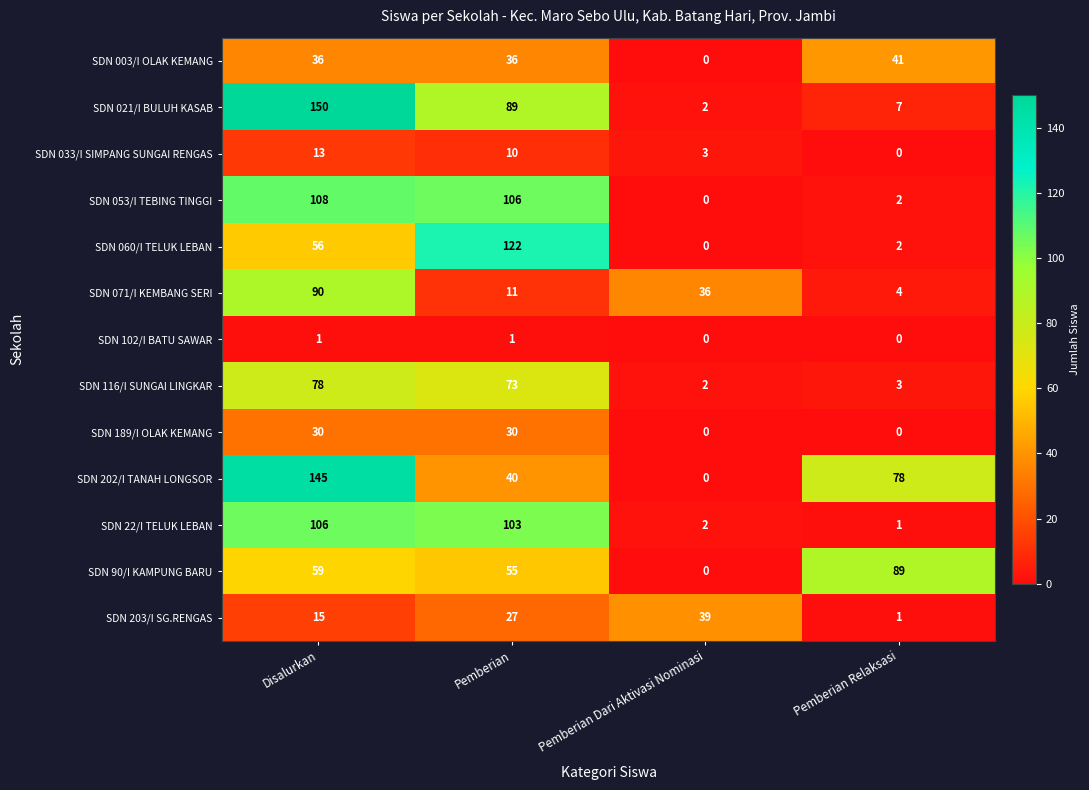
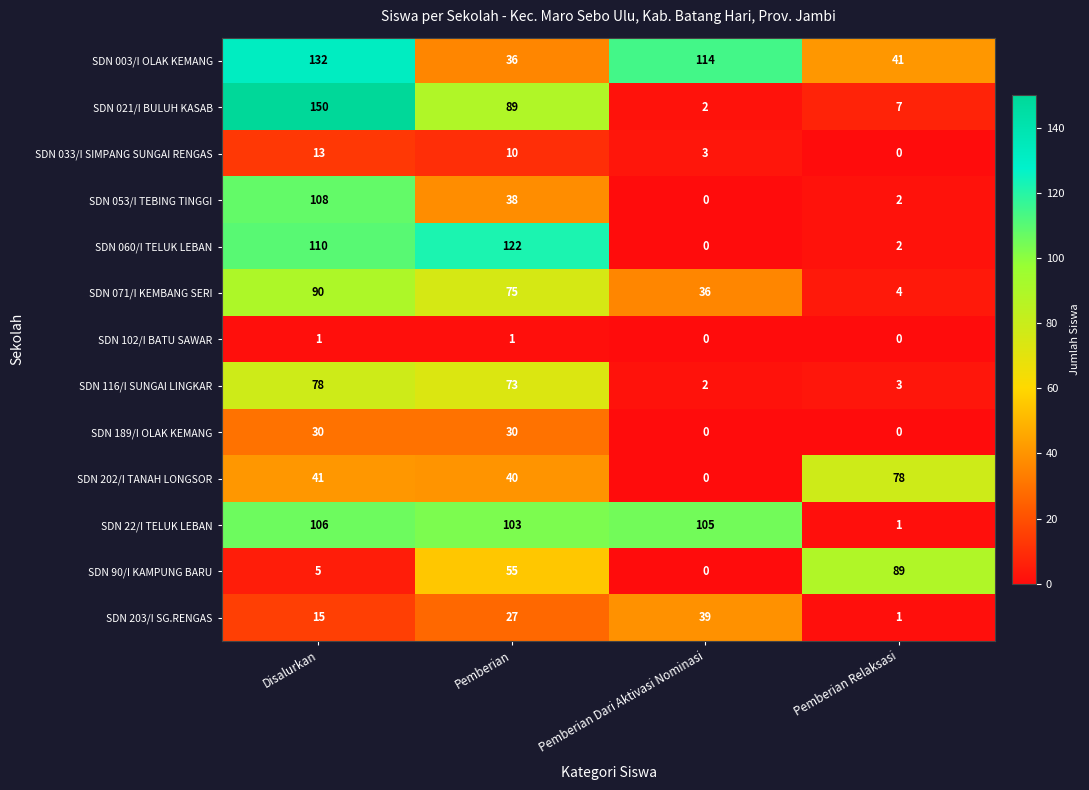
  {
    "SDN 003/I OLAK KEMANG": {
-     "Disalurkan": 36,
+     "Disalurkan": 132,
      "Pemberian": 36,
-     "Pemberian Dari Aktivasi Nominasi": 0,
+     "Pemberian Dari Aktivasi Nominasi": 114,
      "Pemberian Relaksasi": 41
    },
    "SDN 021/I BULUH KASAB": {
      "Disalurkan": 150,
      "Pemberian": 89,
      "Pemberian Dari Aktivasi Nominasi": 2,
      "Pemberian Relaksasi": 7
    },
    "SDN 033/I SIMPANG SUNGAI RENGAS": {
      "Disalurkan": 13,
      "Pemberian": 10,
      "Pemberian Dari Aktivasi Nominasi": 3,
      "Pemberian Relaksasi": 0
    },
    "SDN 053/I TEBING TINGGI": {
      "Disalurkan": 108,
-     "Pemberian": 106,
+     "Pemberian": 38,
      "Pemberian Dari Aktivasi Nominasi": 0,
      "Pemberian Relaksasi": 2
    },
    "SDN 060/I TELUK LEBAN": {
-     "Disalurkan": 56,
+     "Disalurkan": 110,
      "Pemberian": 122,
      "Pemberian Dari Aktivasi Nominasi": 0,
      "Pemberian Relaksasi": 2
    },
    "SDN 071/I KEMBANG SERI": {
      "Disalurkan": 90,
-     "Pemberian": 11,
+     "Pemberian": 75,
      "Pemberian Dari Aktivasi Nominasi": 36,
      "Pemberian Relaksasi": 4
    },
    "SDN 102/I BATU SAWAR": {
      "Disalurkan": 1,
      "Pemberian": 1,
      "Pemberian Dari Aktivasi Nominasi": 0,
      "Pemberian Relaksasi": 0
    },
    "SDN 116/I SUNGAI LINGKAR": {
      "Disalurkan": 78,
      "Pemberian": 73,
      "Pemberian Dari Aktivasi Nominasi": 2,
      "Pemberian Relaksasi": 3
    },
    "SDN 189/I OLAK KEMANG": {
      "Disalurkan": 30,
      "Pemberian": 30,
      "Pemberian Dari Aktivasi Nominasi": 0,
      "Pemberian Relaksasi": 0
    },
    "SDN 202/I TANAH LONGSOR": {
-     "Disalurkan": 145,
+     "Disalurkan": 41,
      "Pemberian": 40,
      "Pemberian Dari Aktivasi Nominasi": 0,
      "Pemberian Relaksasi": 78
    },
    "SDN 22/I TELUK LEBAN": {
      "Disalurkan": 106,
      "Pemberian": 103,
-     "Pemberian Dari Aktivasi Nominasi": 2,
+     "Pemberian Dari Aktivasi Nominasi": 105,
      "Pemberian Relaksasi": 1
    },
    "SDN 90/I KAMPUNG BARU": {
-     "Disalurkan": 59,
+     "Disalurkan": 5,
      "Pemberian": 55,
      "Pemberian Dari Aktivasi Nominasi": 0,
      "Pemberian Relaksasi": 89
    },
    "SDN 203/I SG.RENGAS": {
      "Disalurkan": 15,
      "Pemberian": 27,
      "Pemberian Dari Aktivasi Nominasi": 39,
      "Pemberian Relaksasi": 1
    }
  }
